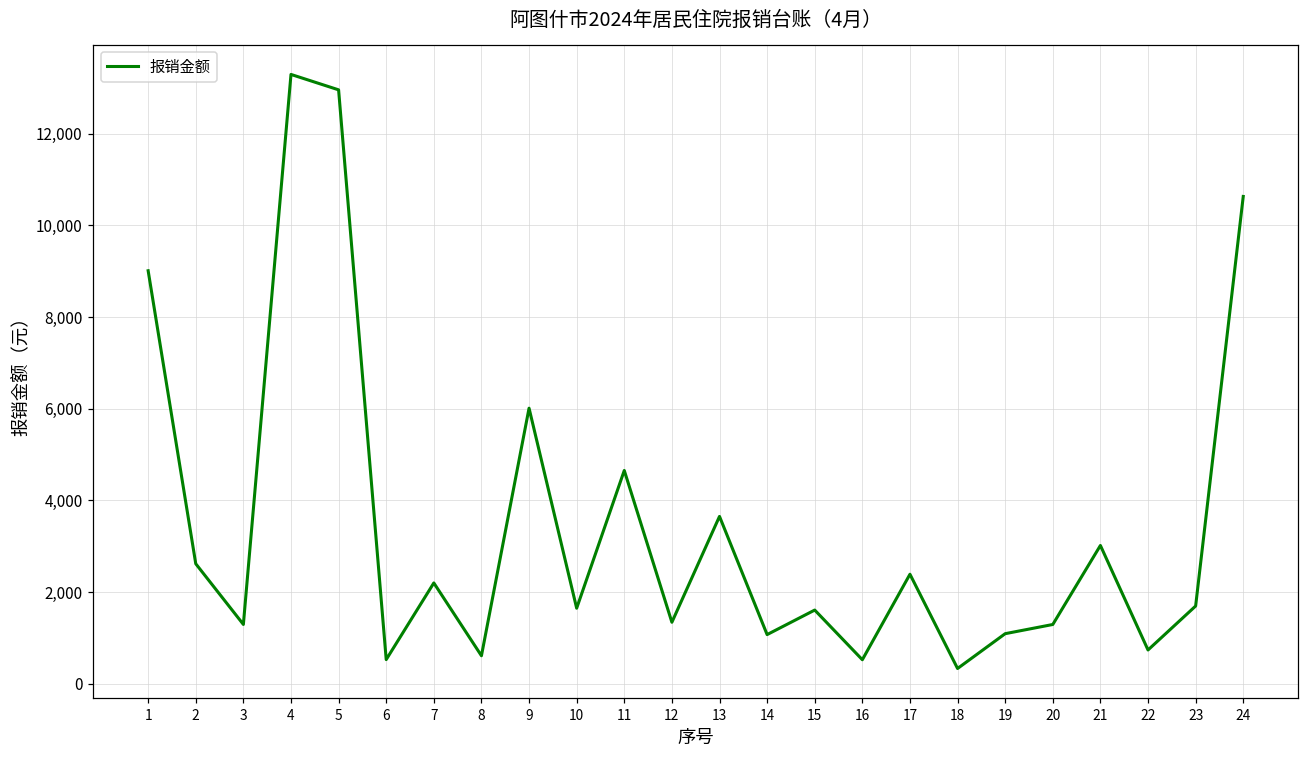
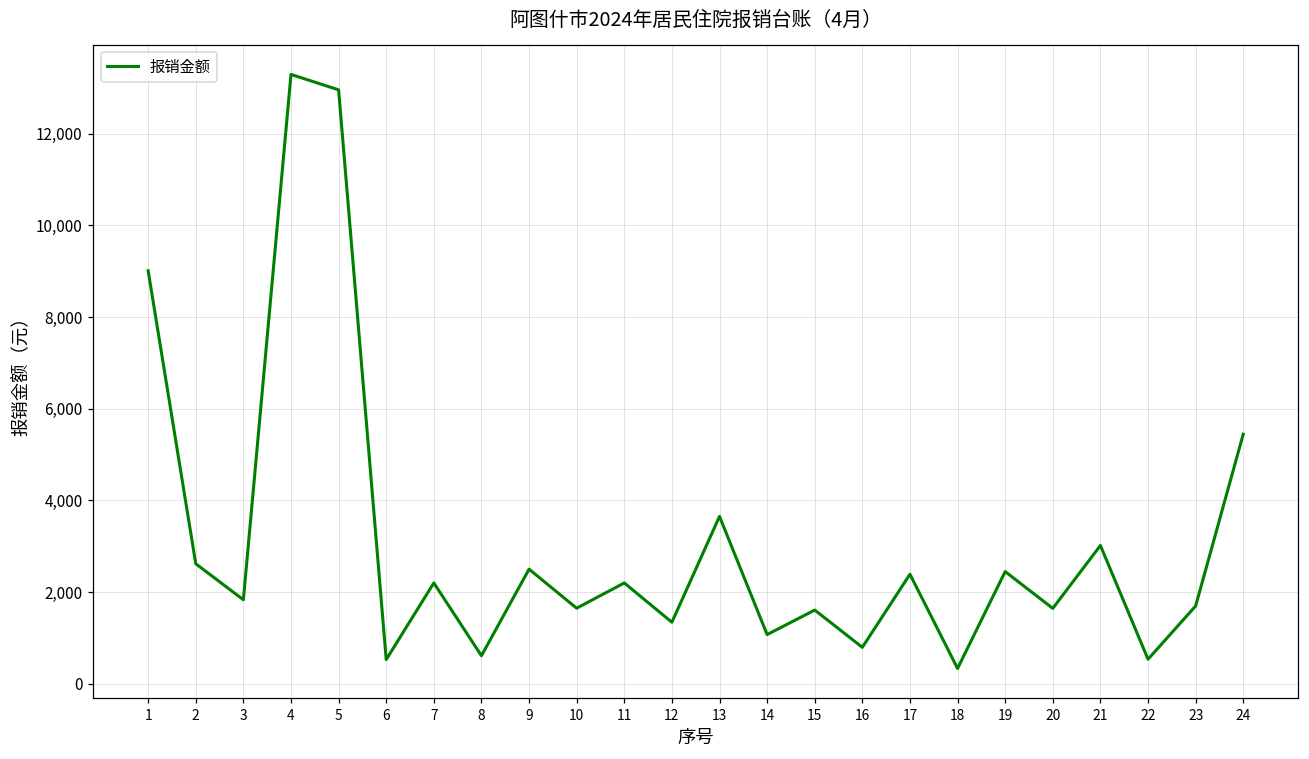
  {
    "1": "9,000",
    "2": "2,600",
-   "3": "1,300",
+   "3": "1,800",
    "4": "13,300",
    "5": "13,000",
    "6": "500",
    "7": "2,200",
    "8": "600",
-   "9": "6,000",
+   "9": "2,500",
    "10": "1,600",
-   "11": "4,700",
+   "11": "2,200",
    "12": "1,300",
    "13": "3,700",
    "14": "1,100",
    "15": "1,600",
-   "16": "500",
+   "16": "800",
    "17": "2,400",
    "18": "300",
-   "19": "1,100",
-   "20": "1,300",
+   "19": "2,400",
+   "20": "1,600",
    "21": "3,000",
-   "22": "700",
+   "22": "500",
    "23": "1,700",
-   "24": "10,600"
+   "24": "5,400"
  }
